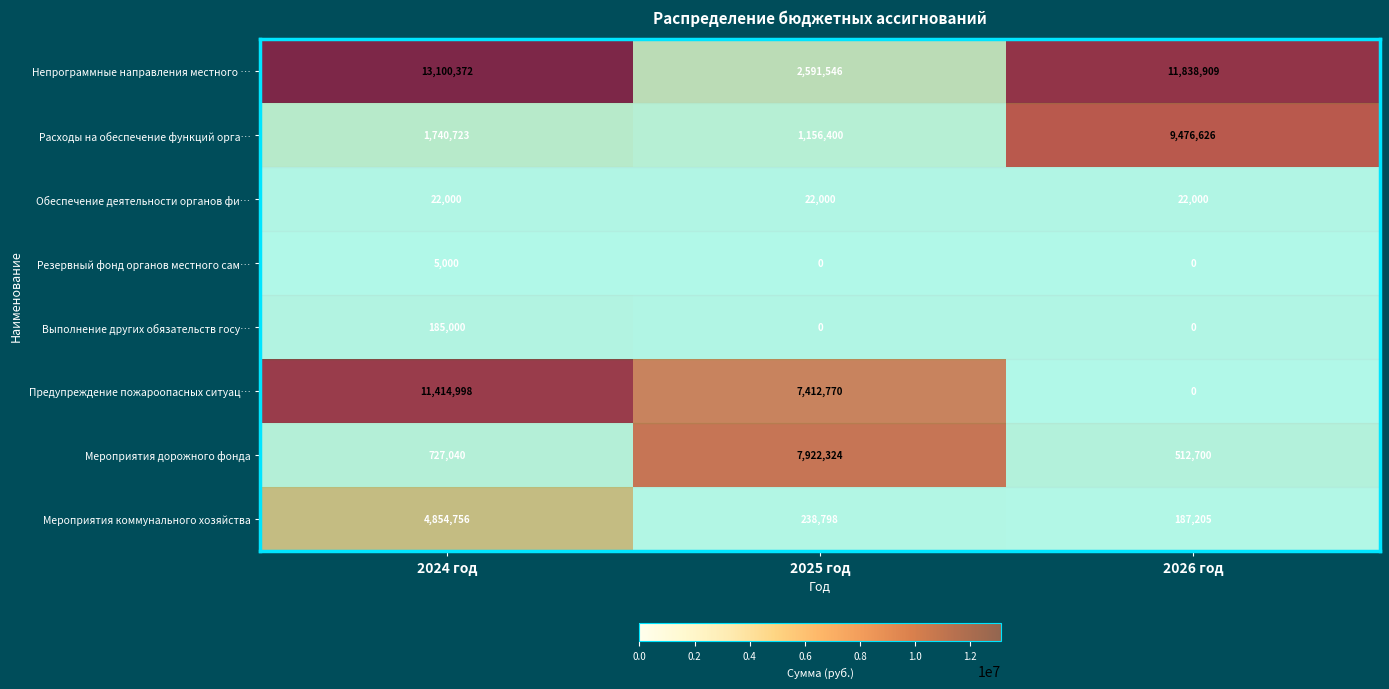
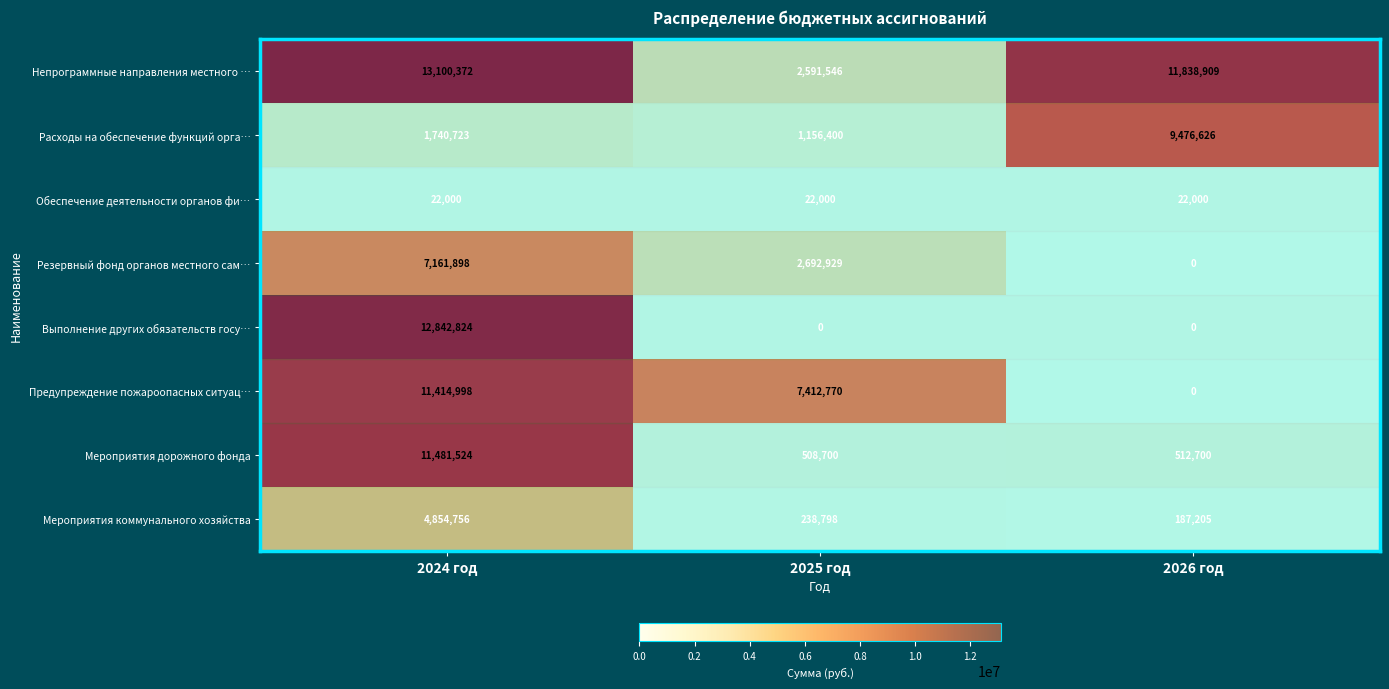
  {
    "Непрограммные направления местного …": {
      "2024 год": "13,100,372",
      "2025 год": "2,591,546",
      "2026 год": "11,838,909"
    },
    "Расходы на обеспечение функций орга…": {
      "2024 год": "1,740,723",
      "2025 год": "1,156,400",
      "2026 год": "9,476,626"
    },
    "Обеспечение деятельности органов фи…": {
      "2024 год": "22,000",
      "2025 год": "22,000",
      "2026 год": "22,000"
    },
    "Резервный фонд органов местного сам…": {
-     "2024 год": "5,000",
-     "2025 год": "0",
+     "2024 год": "7,161,898",
+     "2025 год": "2,692,929",
      "2026 год": "0"
    },
    "Выполнение других обязательств госу…": {
-     "2024 год": "185,000",
+     "2024 год": "12,842,824",
      "2025 год": "0",
      "2026 год": "0"
    },
    "Предупреждение пожароопасных ситуац…": {
      "2024 год": "11,414,998",
      "2025 год": "7,412,770",
      "2026 год": "0"
    },
    "Мероприятия дорожного фонда": {
-     "2024 год": "727,040",
-     "2025 год": "7,922,324",
+     "2024 год": "11,481,524",
+     "2025 год": "508,700",
      "2026 год": "512,700"
    },
    "Мероприятия коммунального хозяйства": {
      "2024 год": "4,854,756",
      "2025 год": "238,798",
      "2026 год": "187,205"
    }
  }
